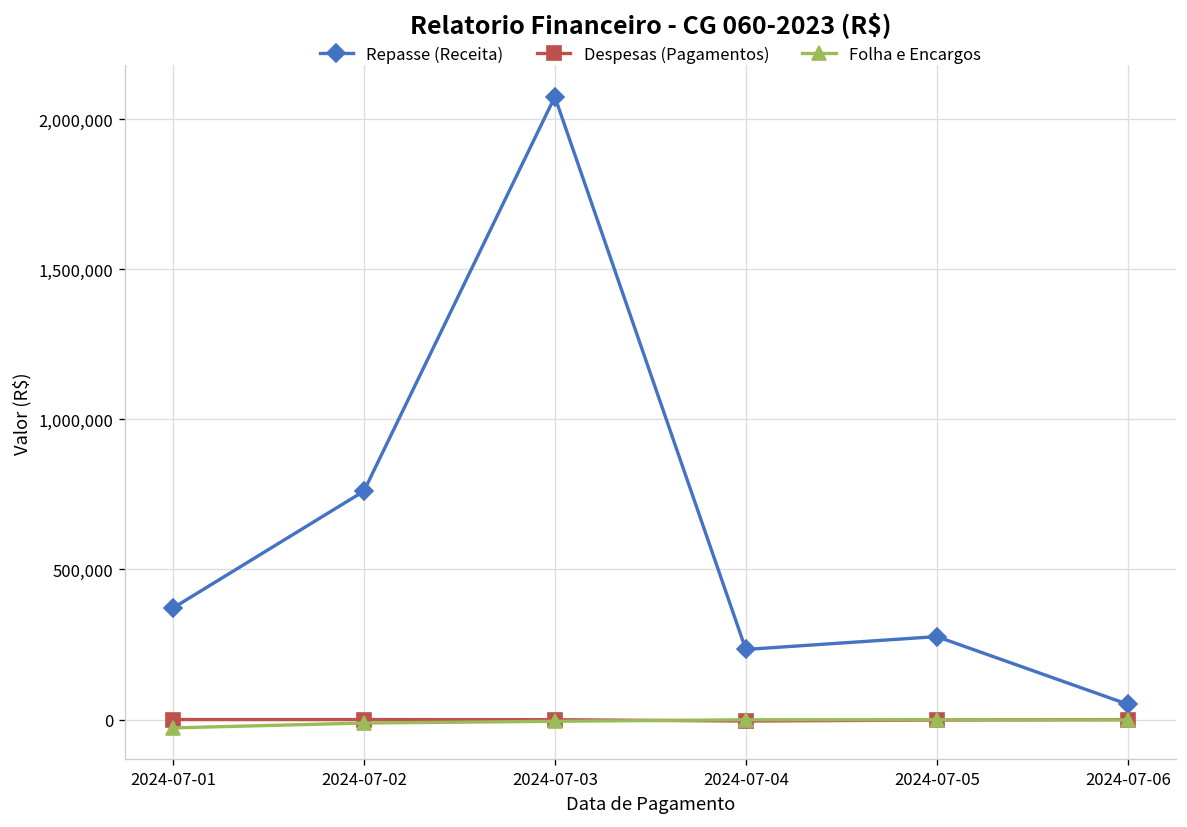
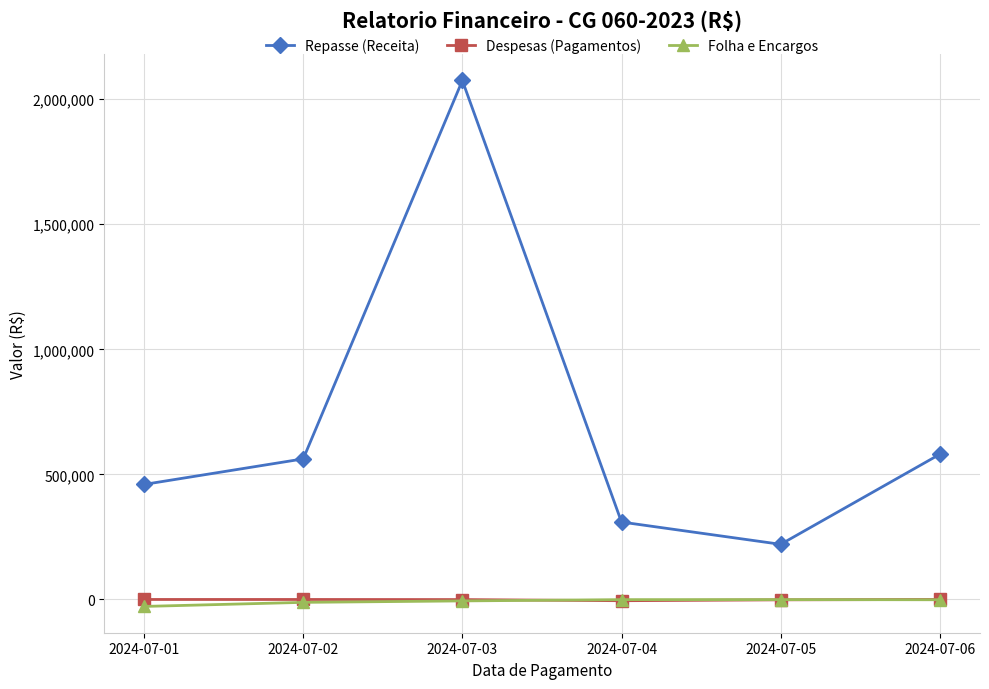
  {
    "Repasse (Receita)": {
-     "2024-07-01": "370,000",
-     "2024-07-02": "760,000",
+     "2024-07-01": "460,000",
+     "2024-07-02": "560,000",
      "2024-07-03": "2,070,000",
-     "2024-07-04": "230,000",
-     "2024-07-05": "280,000",
-     "2024-07-06": "50,000"
+     "2024-07-04": "310,000",
+     "2024-07-05": "220,000",
+     "2024-07-06": "580,000"
    },
    "Despesas (Pagamentos)": {
      "2024-07-01": "0",
      "2024-07-02": "0"
    },
    "Folha e Encargos": {
      "2024-07-01": "-30,000",
      "2024-07-02": "-10,000"
    }
  }
